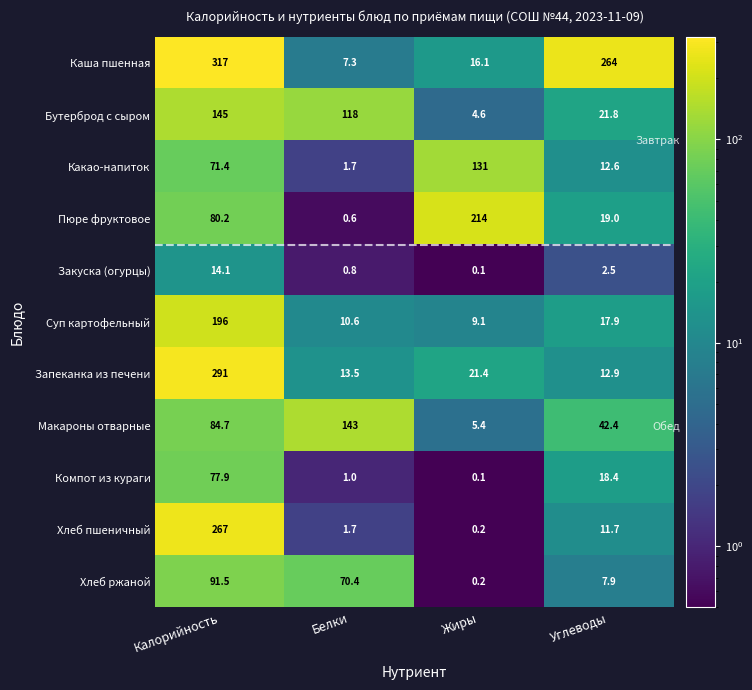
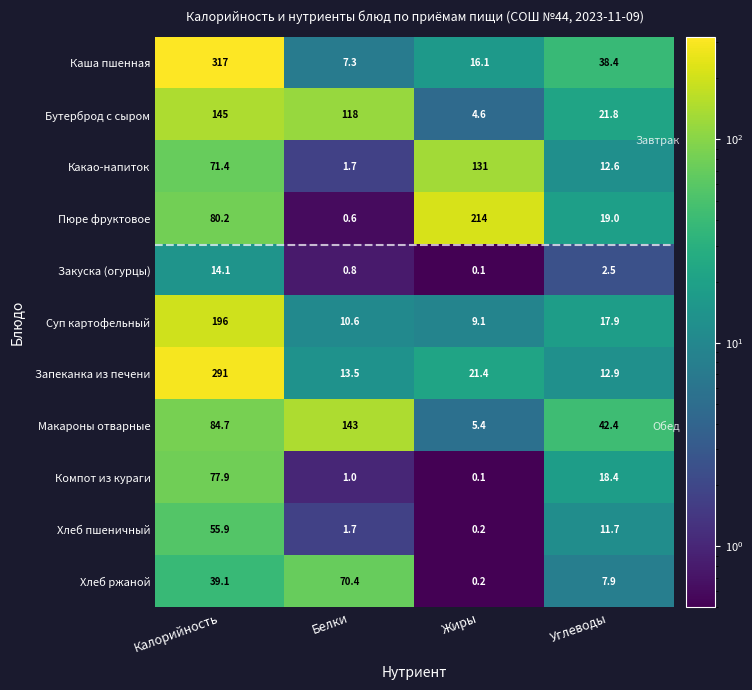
  {
    "Каша пшенная": {
      "Калорийность": 317,
      "Белки": 7.3,
      "Жиры": 16.1,
-     "Углеводы": 264
+     "Углеводы": 38.4
    },
    "Бутерброд с сыром": {
      "Калорийность": 145,
      "Белки": 118,
      "Жиры": 4.6
    },
    "Какао-напиток": {
      "Калорийность": 71.4,
      "Белки": 1.7,
      "Жиры": 131
    },
    "Пюре фруктовое": {
      "Калорийность": 80.2,
      "Белки": 0.6,
      "Жиры": 214,
      "Углеводы": 19.0
    },
    "Закуска (огурцы)": {
      "Калорийность": 14.1,
      "Белки": 0.8,
      "Жиры": 0.1,
      "Углеводы": 2.5
    },
    "Суп картофельный": {
      "Калорийность": 196,
      "Белки": 10.6,
      "Жиры": 9.1,
      "Углеводы": 17.9
    },
    "Запеканка из печени": {
      "Калорийность": 291,
      "Белки": 13.5,
      "Жиры": 21.4,
      "Углеводы": 12.9
    },
    "Макароны отварные": {
      "Калорийность": 84.7,
      "Белки": 143,
      "Жиры": 5.4
    },
    "Компот из кураги": {
      "Калорийность": 77.9,
      "Белки": 1.0,
      "Жиры": 0.1,
      "Углеводы": 18.4
    },
    "Хлеб пшеничный": {
-     "Калорийность": 267,
+     "Калорийность": 55.9,
      "Белки": 1.7,
      "Жиры": 0.2,
      "Углеводы": 11.7
    },
    "Хлеб ржаной": {
-     "Калорийность": 91.5,
+     "Калорийность": 39.1,
      "Белки": 70.4,
      "Жиры": 0.2,
      "Углеводы": 7.9
    }
  }
